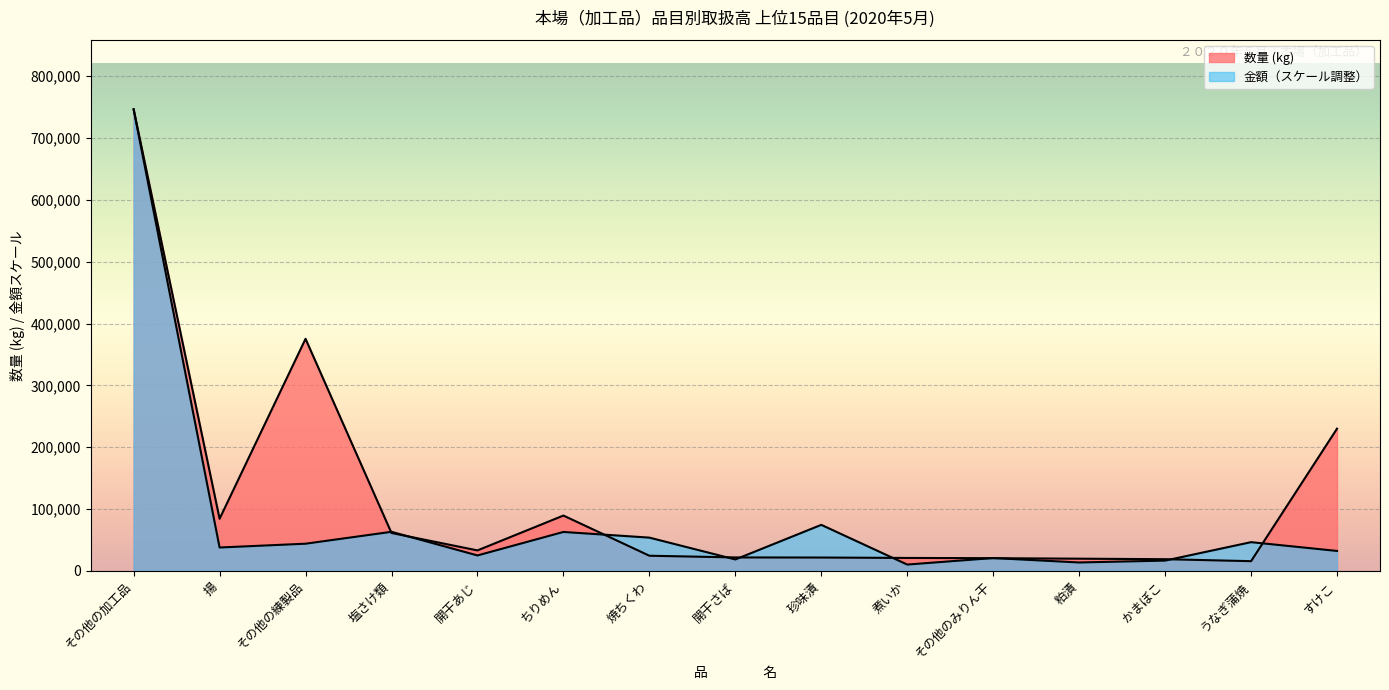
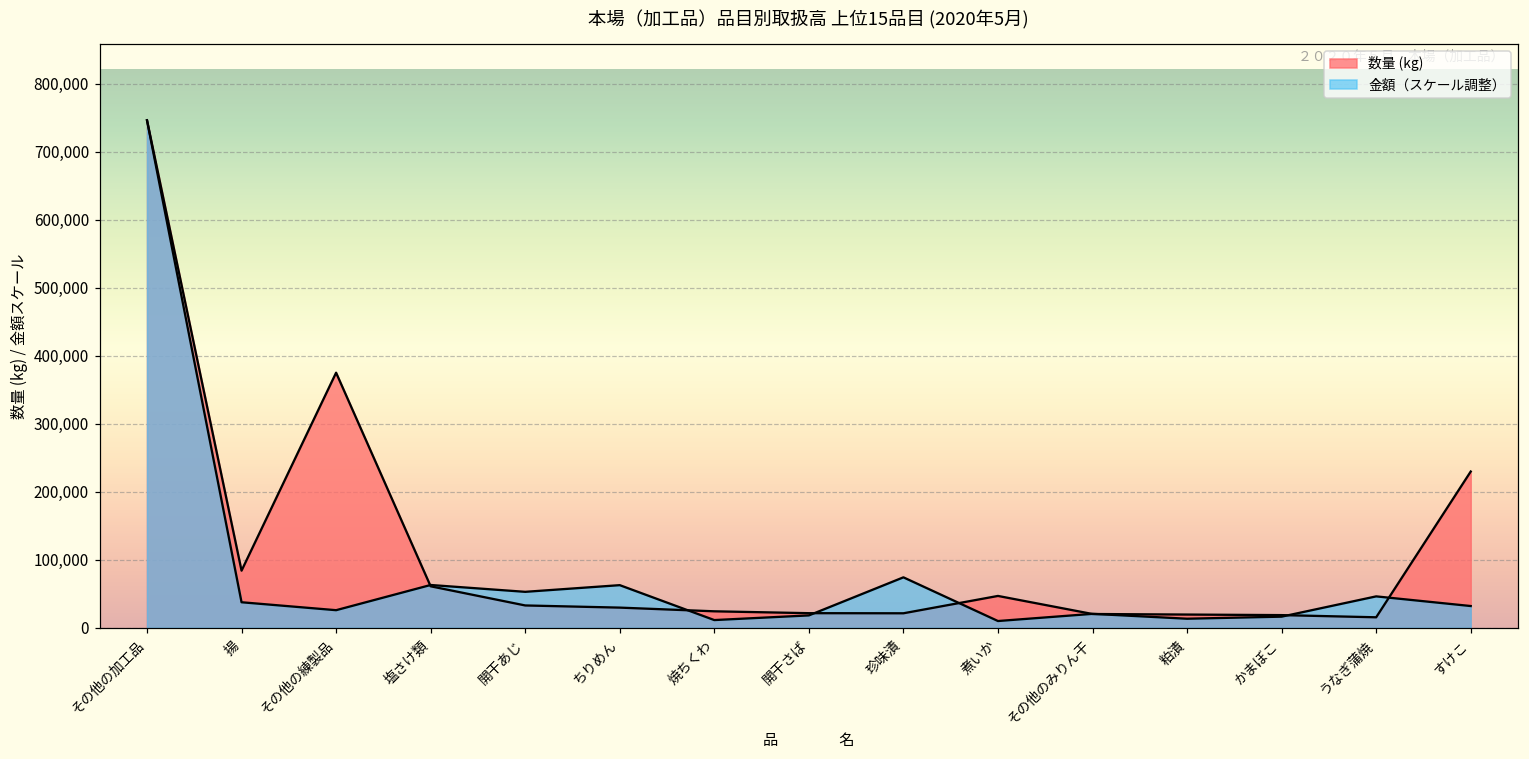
  {
    "数量 (kg)": {
      "揚": "80,000",
      "その他の練製品": "380,000",
      "開干あじ": "30,000",
-     "ちりめん": "90,000",
+     "ちりめん": "30,000",
      "焼ちくわ": "20,000",
      "珍味漬": "20,000",
-     "煮いか": "20,000",
+     "煮いか": "50,000",
      "粕漬": "20,000",
      "うなぎ蒲焼": "20,000",
      "すけこ": "230,000"
    },
    "金額（スケール調整）": {
      "揚": "40,000",
-     "その他の練製品": "40,000",
-     "開干あじ": "20,000",
+     "その他の練製品": "30,000",
+     "開干あじ": "50,000",
      "ちりめん": "60,000",
-     "焼ちくわ": "50,000",
+     "焼ちくわ": "10,000",
      "珍味漬": "70,000",
      "煮いか": "10,000",
      "粕漬": "10,000",
      "うなぎ蒲焼": "50,000",
      "すけこ": "30,000"
    }
  }
